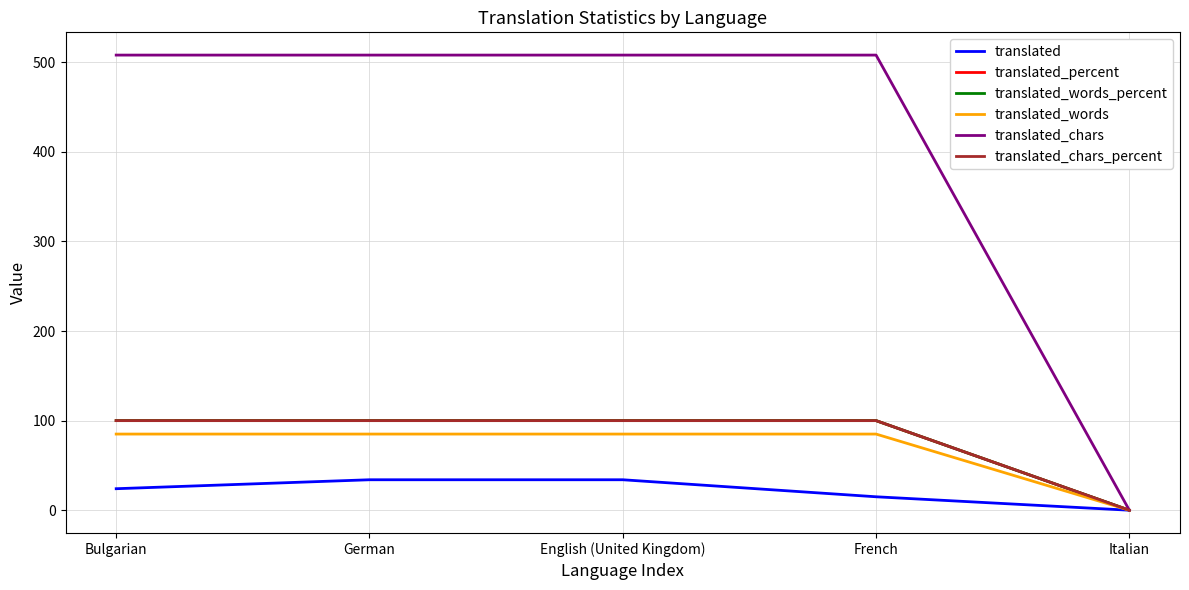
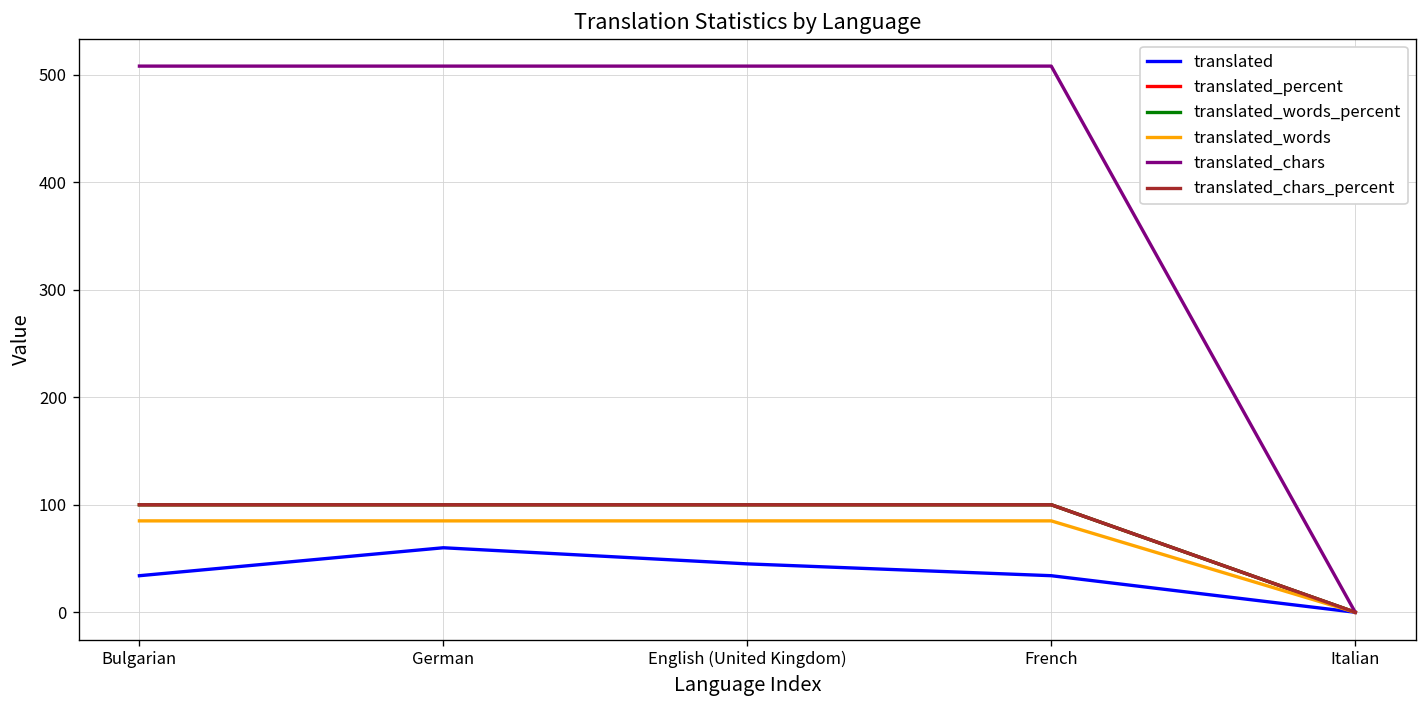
  {
    "translated": {
-     "Bulgarian": 20,
-     "German": 30,
-     "English (United Kingdom)": 30,
-     "French": 20
+     "Bulgarian": 30,
+     "German": 60,
+     "English (United Kingdom)": 50,
+     "French": 30
    },
    "translated_chars_percent": {
      "Bulgarian": 100,
      "German": 100,
      "English (United Kingdom)": 100,
      "French": 100
    },
    "translated_words": {
      "Bulgarian": 90,
      "German": 90,
      "English (United Kingdom)": 90,
      "French": 90
    },
    "translated_chars": {
      "Bulgarian": 510,
      "German": 510,
      "English (United Kingdom)": 510,
      "French": 510
    }
  }
